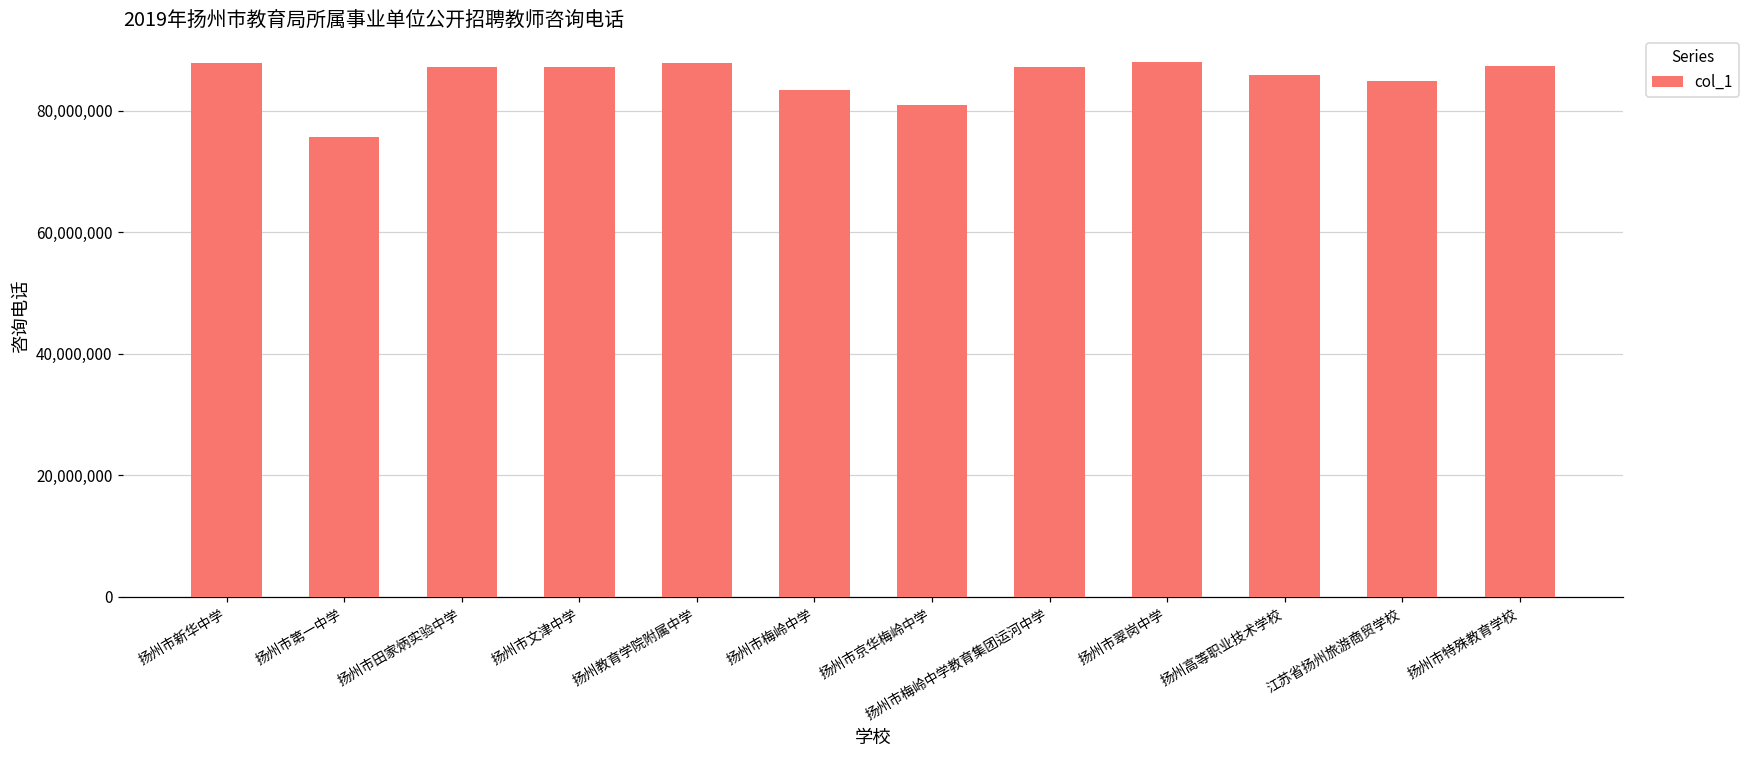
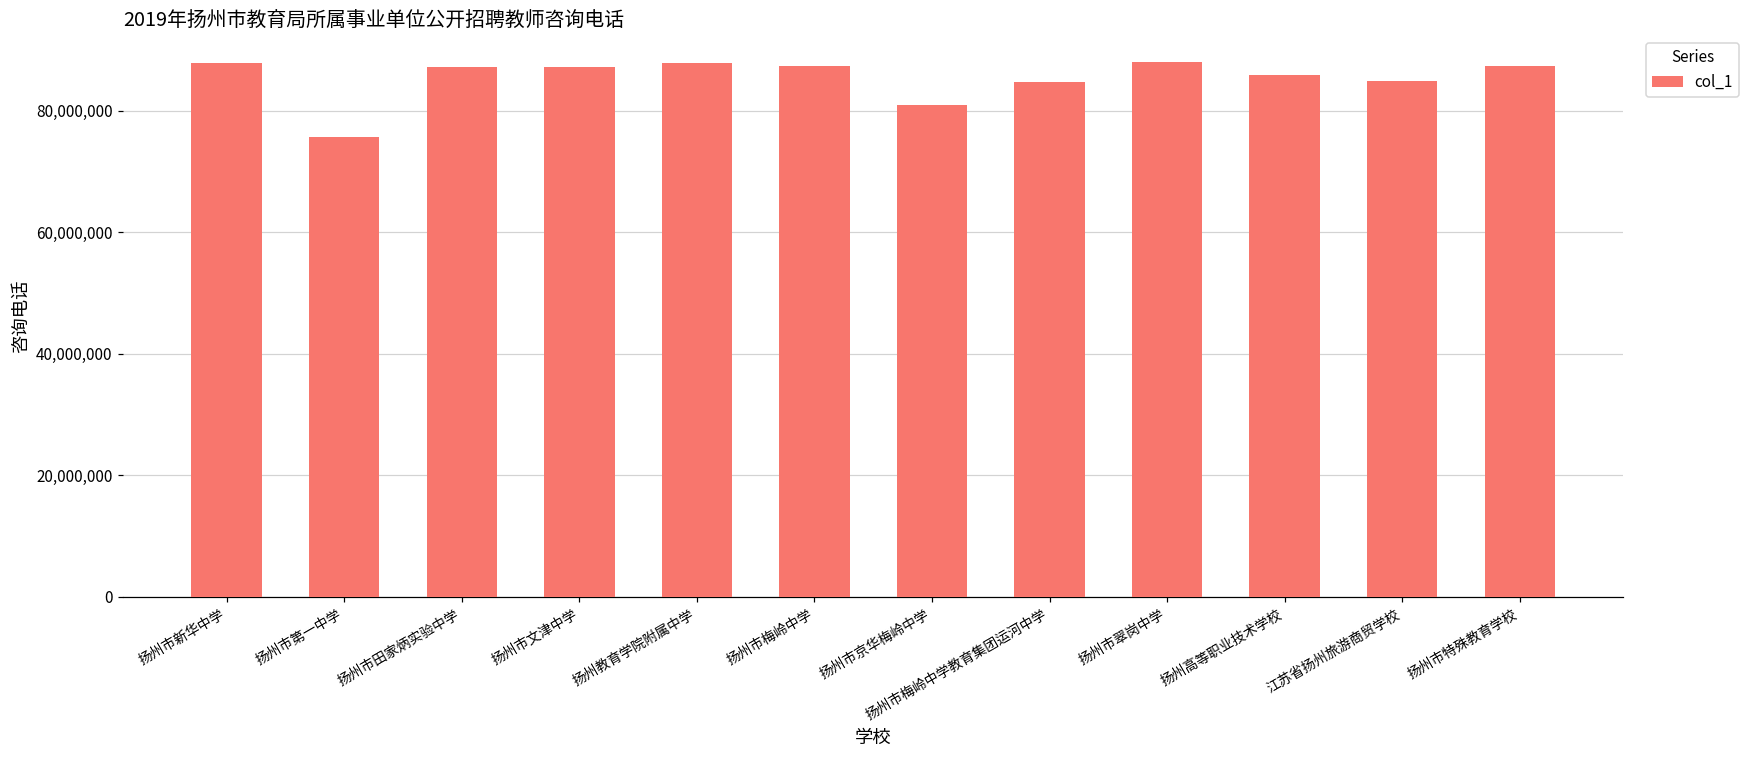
  {
    "扬州市新华中学": "88,000,000",
    "扬州市第一中学": "76,000,000",
    "扬州市田家炳实验中学": "87,000,000",
    "扬州市文津中学": "87,000,000",
    "扬州教育学院附属中学": "88,000,000",
-   "扬州市梅岭中学": "83,000,000",
+   "扬州市梅岭中学": "87,000,000",
    "扬州市京华梅岭中学": "81,000,000",
-   "扬州市梅岭中学教育集团运河中学": "87,000,000",
+   "扬州市梅岭中学教育集团运河中学": "85,000,000",
    "扬州市翠岗中学": "88,000,000",
    "扬州高等职业技术学校": "86,000,000",
    "江苏省扬州旅游商贸学校": "85,000,000",
    "扬州市特殊教育学校": "87,000,000"
  }
